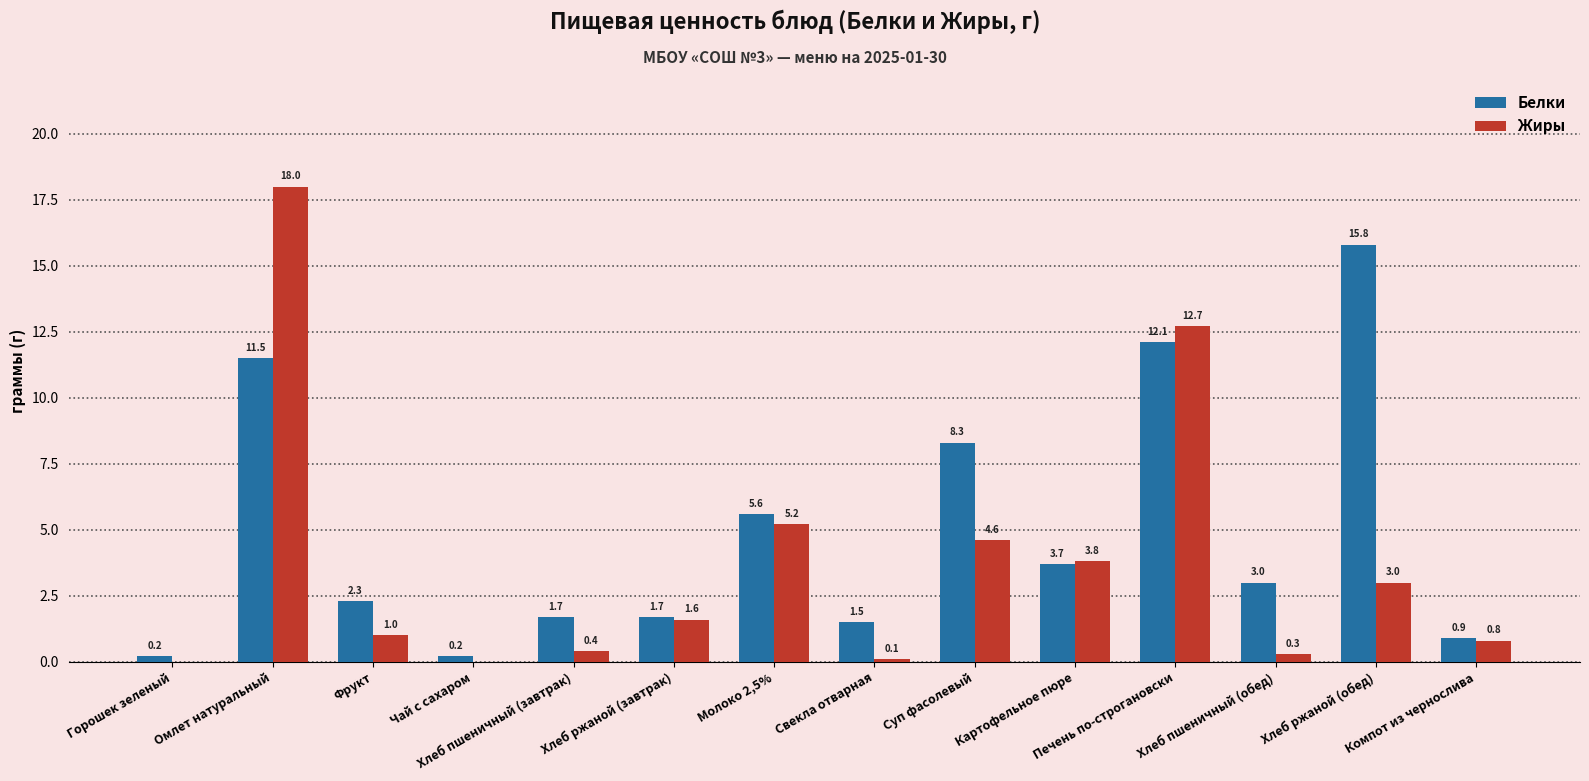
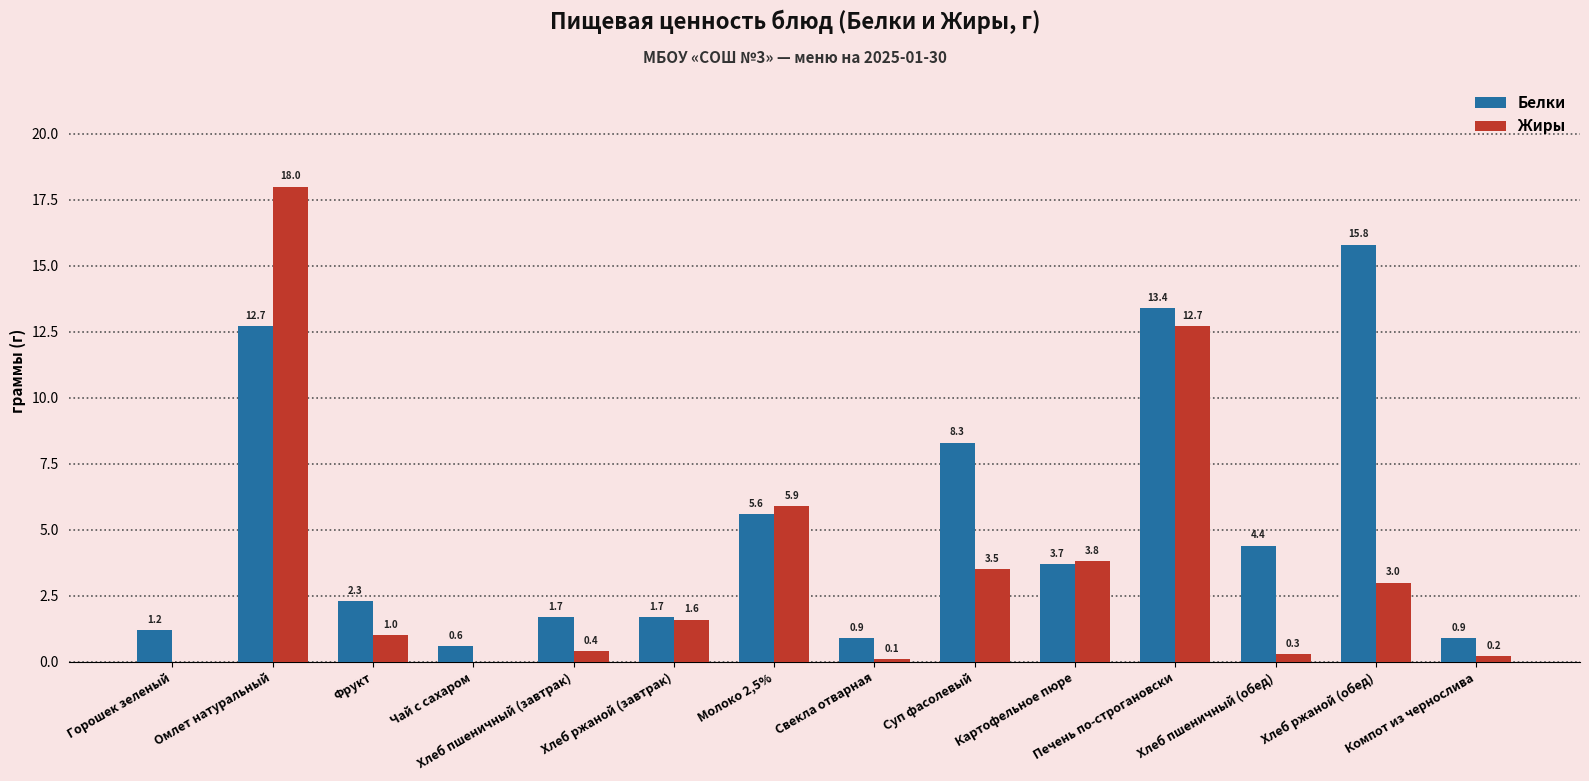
  {
    "Белки": {
-     "Горошек зеленый": 0.2,
-     "Омлет натуральный": 11.5,
+     "Горошек зеленый": 1.2,
+     "Омлет натуральный": 12.7,
      "Фрукт": 2.3,
-     "Чай с сахаром": 0.2,
+     "Чай с сахаром": 0.6,
      "Хлеб пшеничный (завтрак)": 1.7,
      "Хлеб ржаной (завтрак)": 1.7,
      "Молоко 2,5%": 5.6,
-     "Свекла отварная": 1.5,
+     "Свекла отварная": 0.9,
      "Суп фасолевый": 8.3,
      "Картофельное пюре": 3.7,
-     "Печень по-строгановски": 12.1,
-     "Хлеб пшеничный (обед)": 3.0,
+     "Печень по-строгановски": 13.4,
+     "Хлеб пшеничный (обед)": 4.4,
      "Хлеб ржаной (обед)": 15.8,
      "Компот из чернослива": 0.9
    },
    "Жиры": {
      "Омлет натуральный": 18.0,
      "Фрукт": 1.0,
      "Хлеб пшеничный (завтрак)": 0.4,
      "Хлеб ржаной (завтрак)": 1.6,
-     "Молоко 2,5%": 5.2,
+     "Молоко 2,5%": 5.9,
      "Свекла отварная": 0.1,
-     "Суп фасолевый": 4.6,
+     "Суп фасолевый": 3.5,
      "Картофельное пюре": 3.8,
      "Печень по-строгановски": 12.7,
      "Хлеб пшеничный (обед)": 0.3,
      "Хлеб ржаной (обед)": 3.0,
-     "Компот из чернослива": 0.8
+     "Компот из чернослива": 0.2
    }
  }
